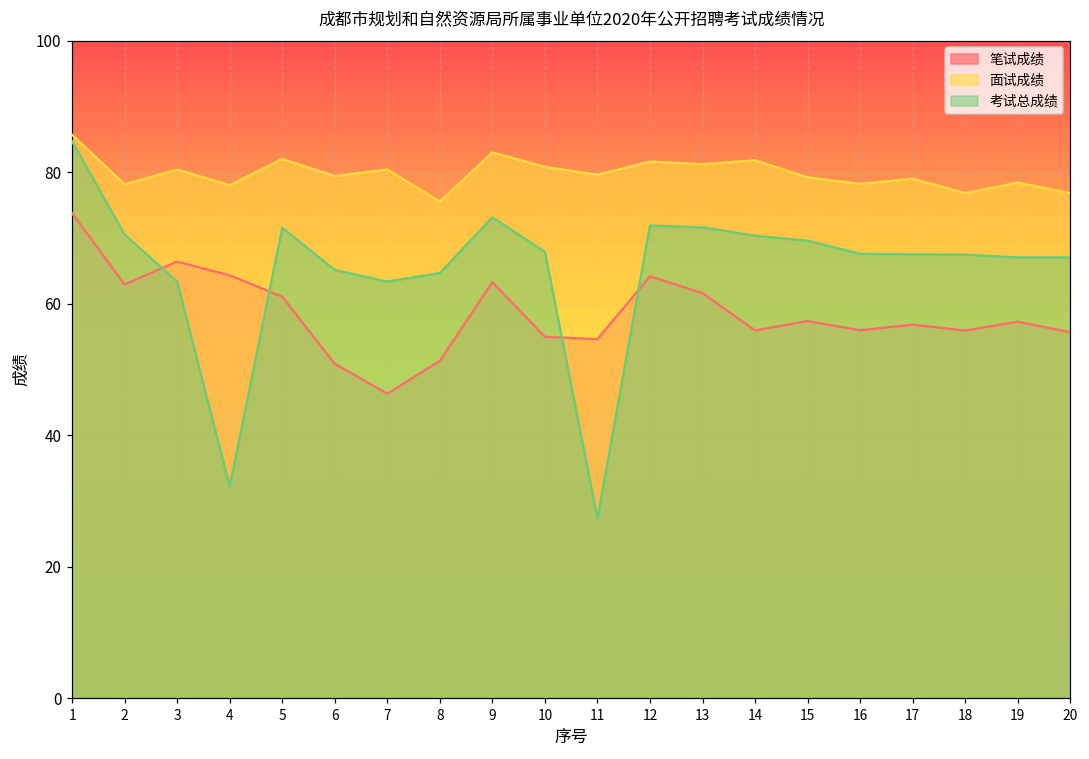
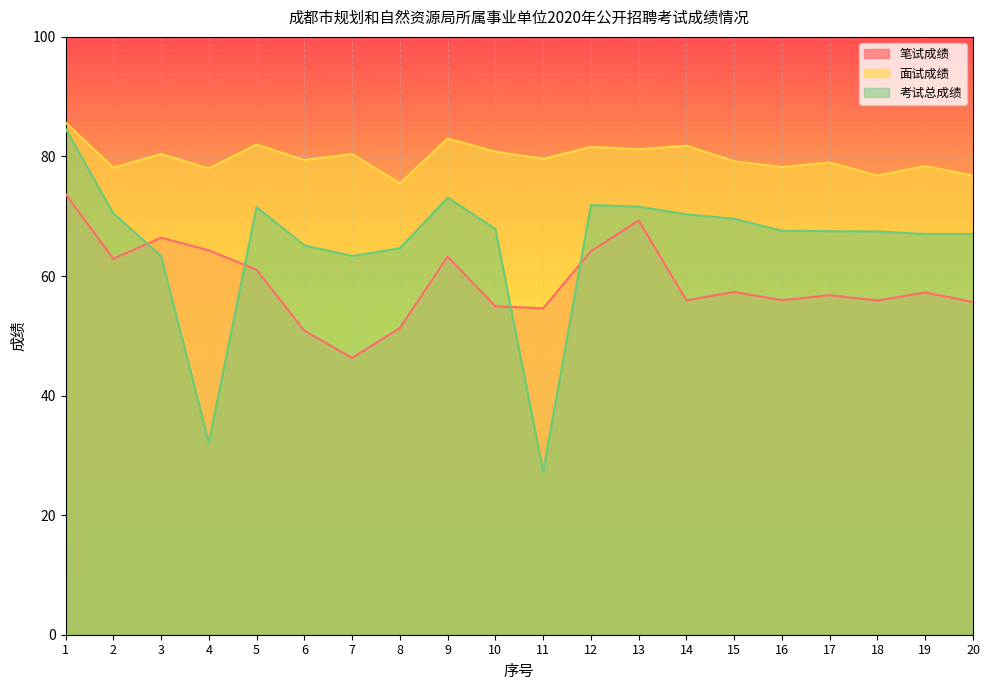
  {
    "笔试成绩": {
      "1": 74,
      "2": 63,
      "3": 66,
      "4": 64,
      "5": 61,
      "6": 51,
      "7": 46,
      "8": 51,
      "9": 63,
      "10": 55,
      "11": 55,
      "12": 64,
-     "13": 62,
+     "13": 69,
      "14": 56,
      "15": 57,
      "16": 56,
      "17": 57,
      "18": 56,
      "19": 57,
      "20": 56
    },
    "面试成绩": {
      "1": 86,
      "2": 78,
      "3": 80,
      "4": 78,
      "5": 82,
      "6": 79,
      "7": 80,
      "8": 76,
      "9": 83,
      "10": 81,
      "11": 80,
      "12": 82,
      "13": 81,
      "14": 82,
      "15": 79,
      "16": 78,
      "17": 79,
      "18": 77,
      "19": 78,
      "20": 77
    },
    "考试总成绩": {
      "1": 85,
      "2": 71,
      "3": 63,
      "4": 32,
      "5": 72,
      "6": 65,
      "7": 63,
      "8": 65,
      "9": 73,
      "10": 68,
      "11": 27,
      "12": 72,
      "13": 72,
      "14": 70,
      "15": 70,
      "16": 68,
      "17": 68,
      "18": 67,
      "19": 67,
      "20": 67
    }
  }
